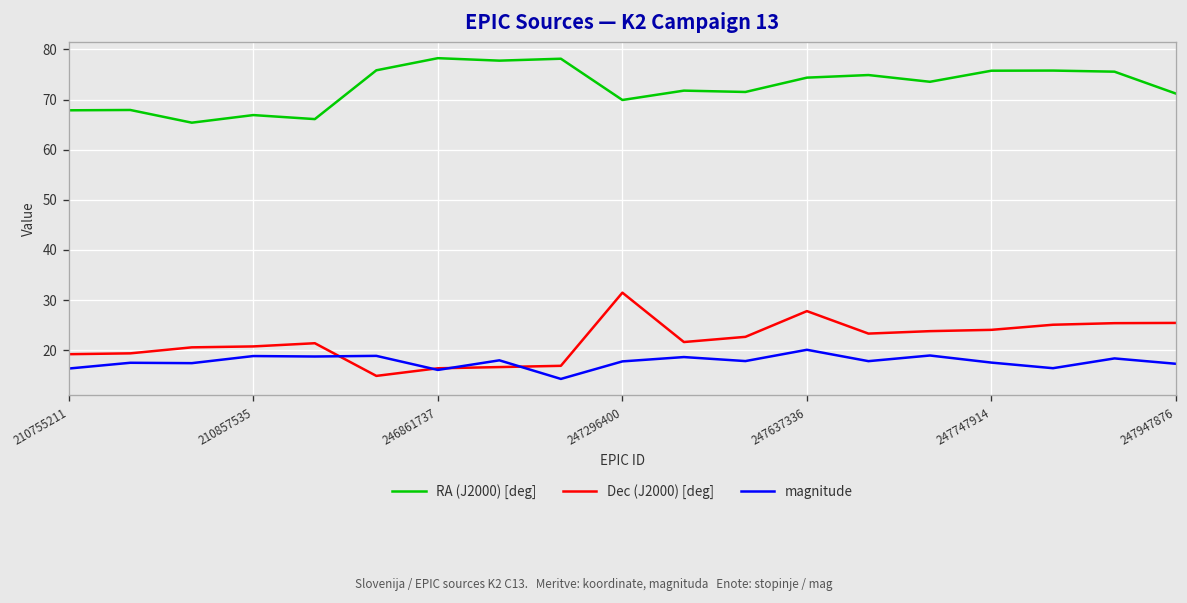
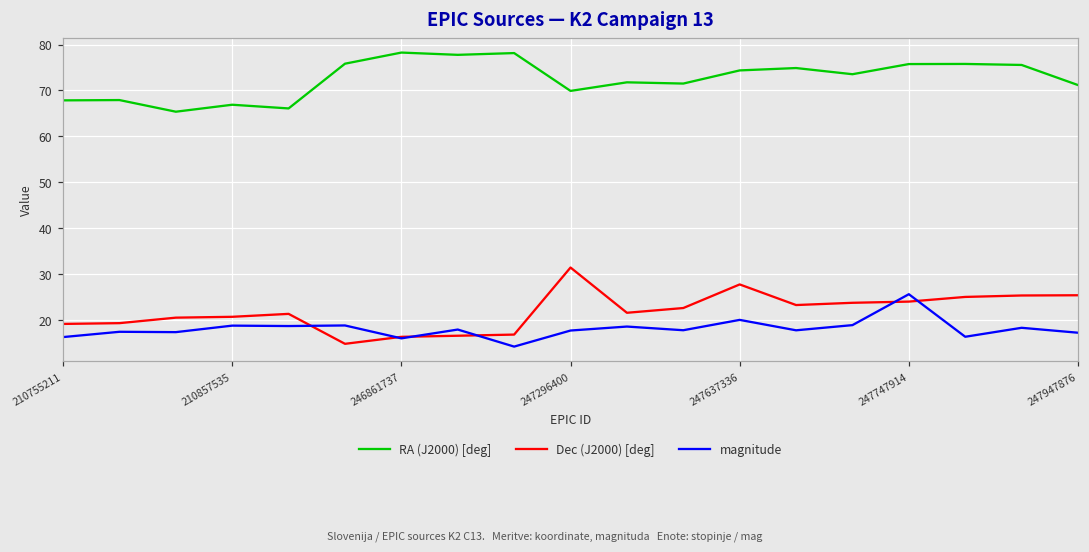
  {
    "RA (J2000) [deg]": {
      "210755211": 68,
      "210857535": 67,
      "246861737": 78,
      "247296400": 70,
      "247637336": 74,
      "247747914": 76,
      "247947876": 71
    },
    "Dec (J2000) [deg]": {
      "210755211": 19,
      "210857535": 21,
      "247296400": 31,
      "247637336": 28,
      "247747914": 24,
      "247947876": 25
    },
    "magnitude": {
      "210755211": 16,
      "210857535": 19,
      "247296400": 18,
      "247637336": 20,
-     "247747914": 18,
+     "247747914": 26,
      "247947876": 17
    }
  }
